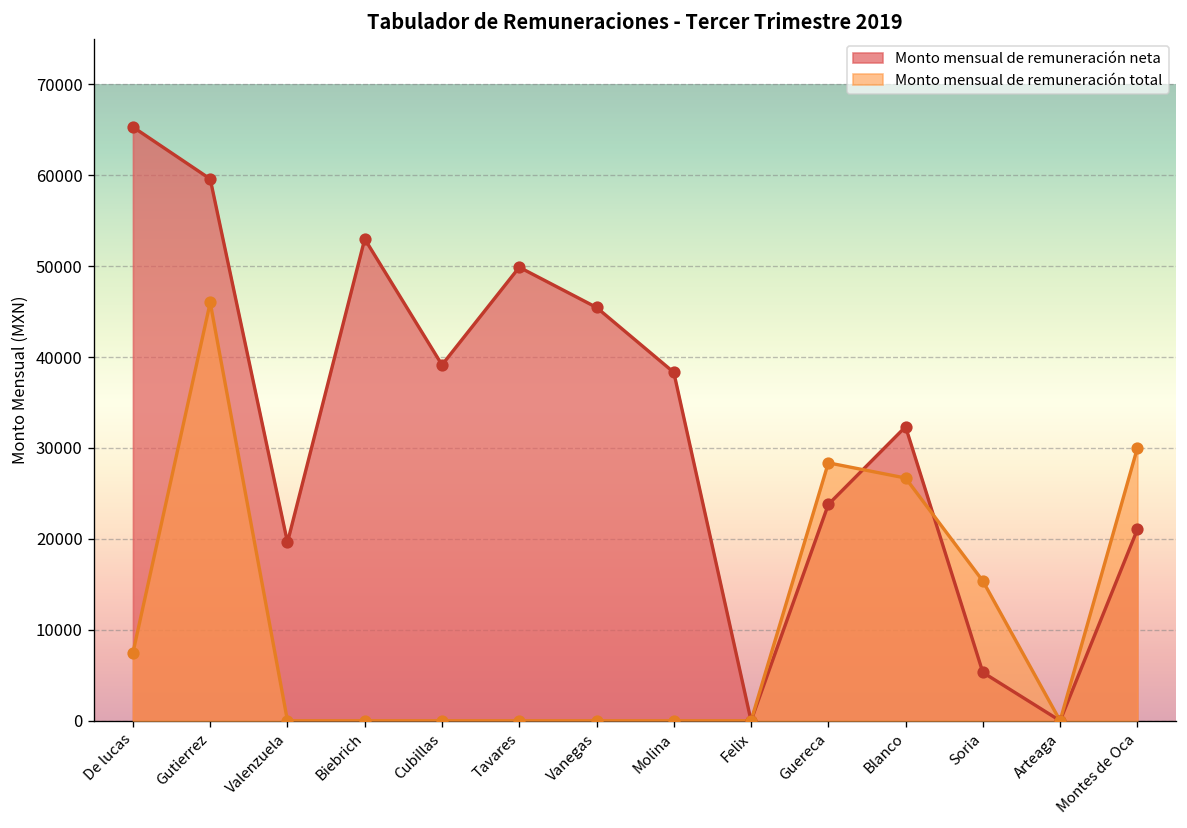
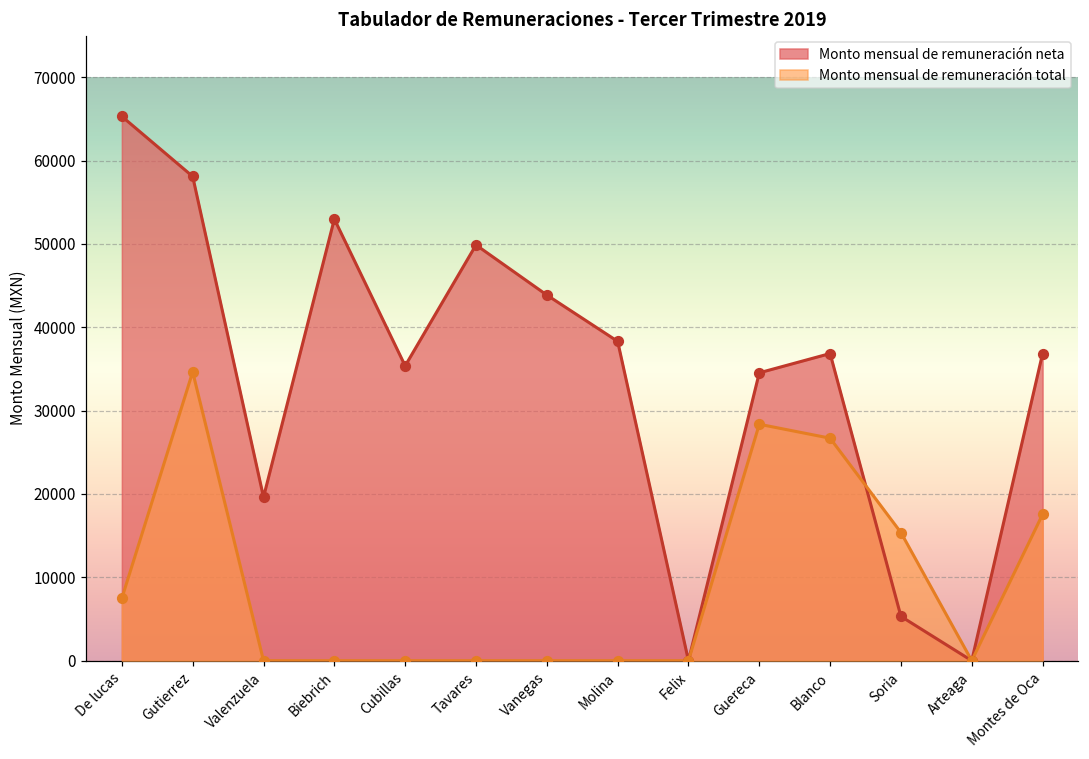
  {
    "Monto mensual de remuneración neta": {
      "De lucas": 65000,
-     "Gutierrez": 60000,
+     "Gutierrez": 58000,
      "Valenzuela": 20000,
      "Biebrich": 53000,
-     "Cubillas": 39000,
+     "Cubillas": 35000,
      "Tavares": 50000,
-     "Vanegas": 45000,
+     "Vanegas": 44000,
      "Molina": 38000,
-     "Guereca": 24000,
-     "Blanco": 32000,
+     "Guereca": 35000,
+     "Blanco": 37000,
      "Soria": 5000,
-     "Montes de Oca": 21000
+     "Montes de Oca": 37000
    },
    "Monto mensual de remuneración total": {
      "De lucas": 7000,
-     "Gutierrez": 46000,
+     "Gutierrez": 35000,
      "Valenzuela": 0,
      "Biebrich": 0,
      "Cubillas": 0,
      "Tavares": 0,
      "Vanegas": 0,
      "Molina": 0,
      "Guereca": 28000,
      "Blanco": 27000,
      "Soria": 15000,
-     "Montes de Oca": 30000
+     "Montes de Oca": 18000
    }
  }
